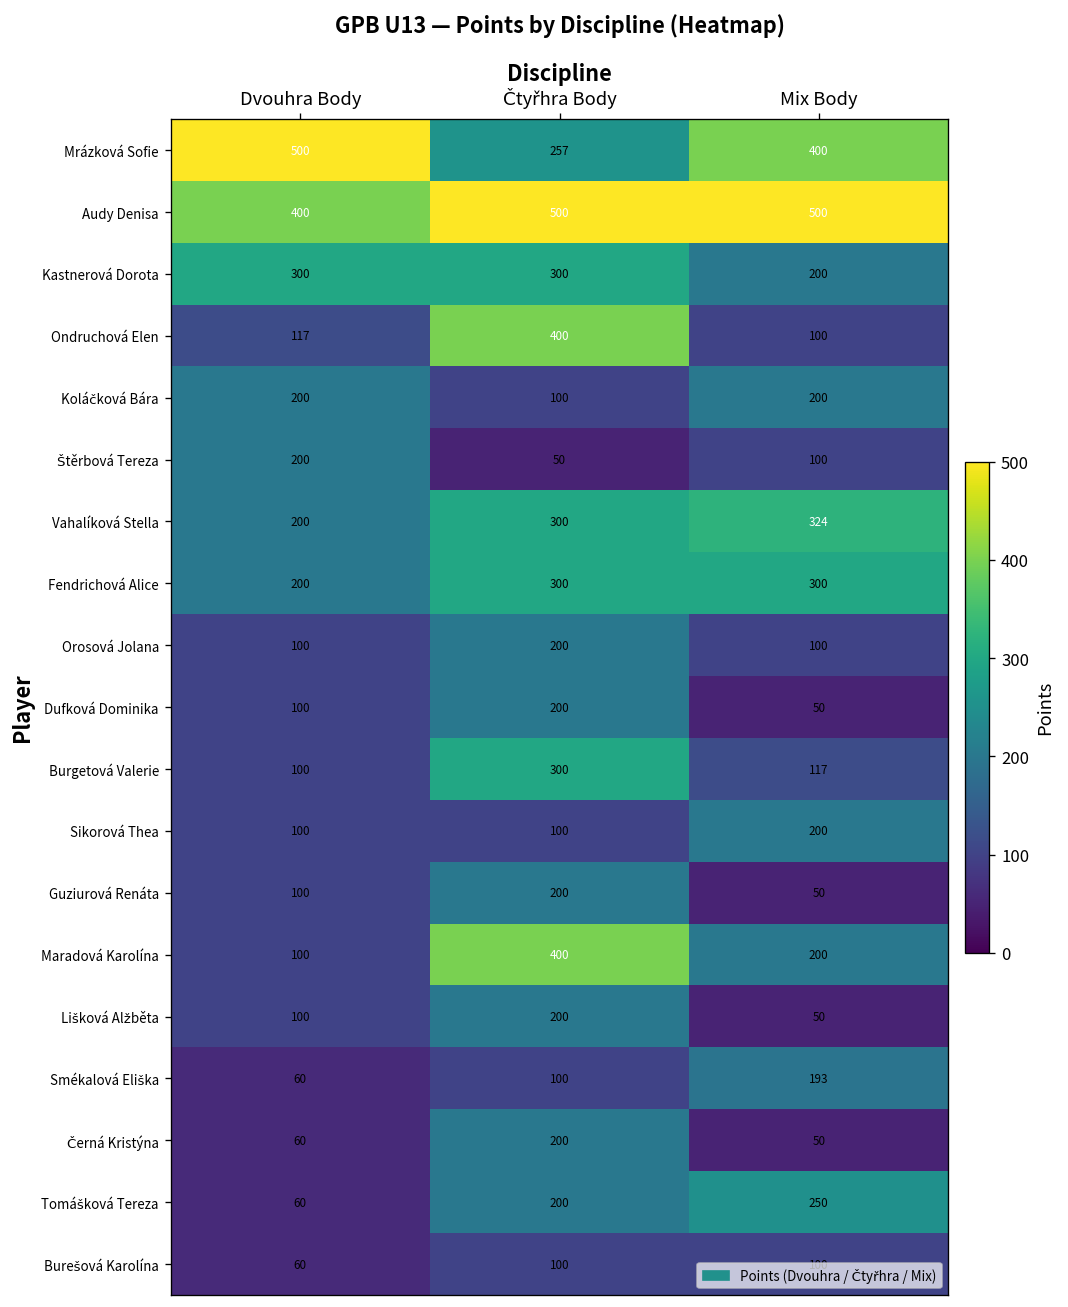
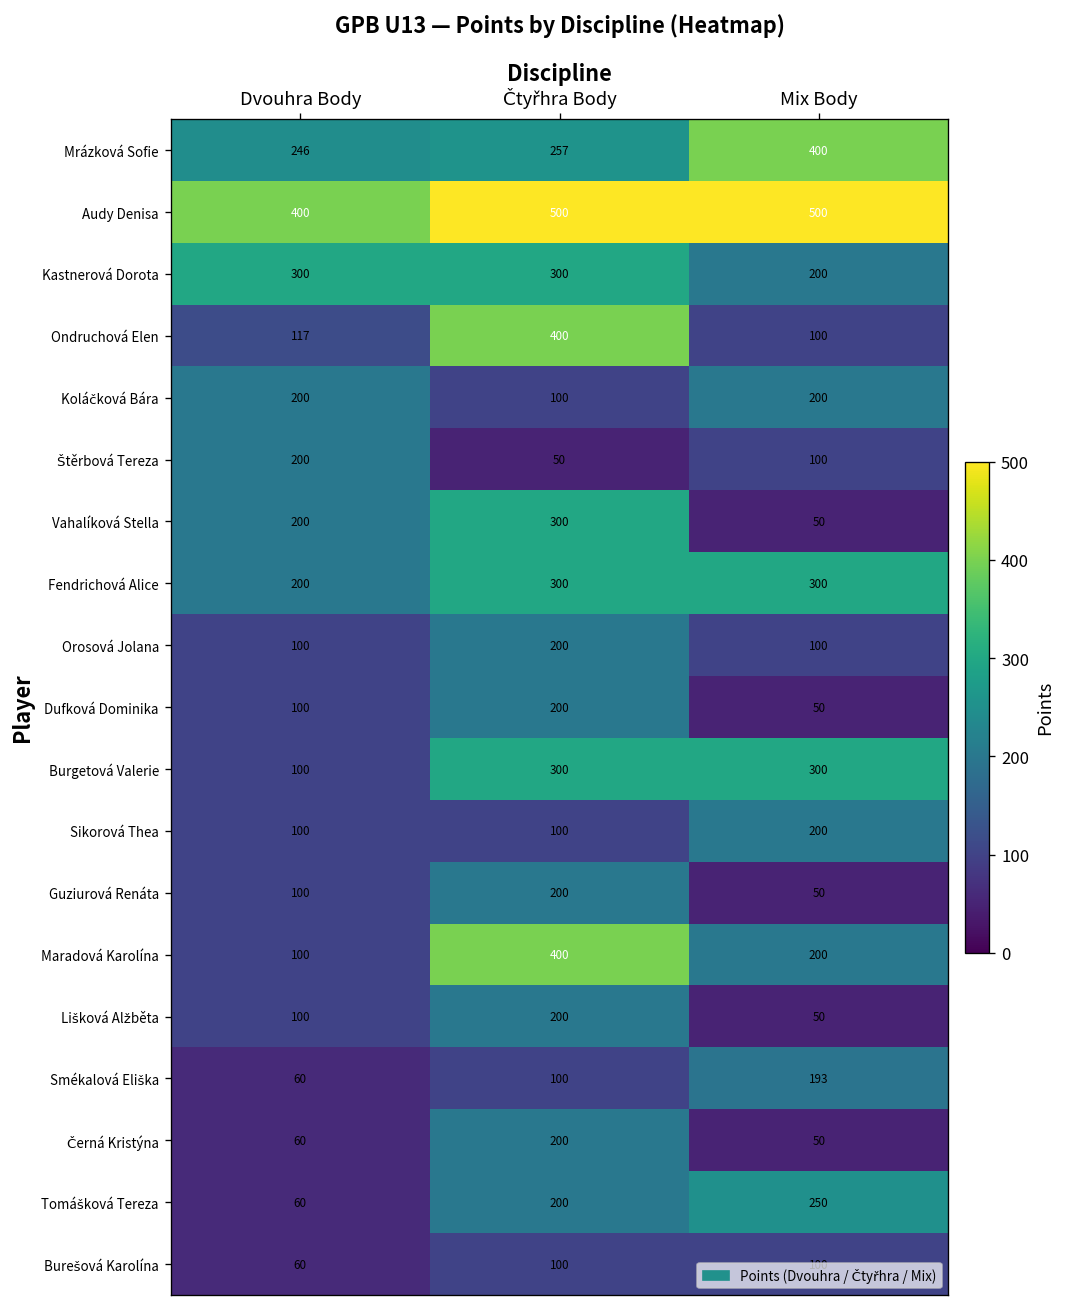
  {
    "Mrázková Sofie": {
-     "Dvouhra Body": 500,
+     "Dvouhra Body": 246,
      "Čtyřhra Body": 257,
      "Mix Body": 400
    },
    "Audy Denisa": {
      "Dvouhra Body": 400,
      "Čtyřhra Body": 500,
      "Mix Body": 500
    },
    "Kastnerová Dorota": {
      "Dvouhra Body": 300,
      "Čtyřhra Body": 300,
      "Mix Body": 200
    },
    "Ondruchová Elen": {
      "Dvouhra Body": 117,
      "Čtyřhra Body": 400,
      "Mix Body": 100
    },
    "Koláčková Bára": {
      "Dvouhra Body": 200,
      "Čtyřhra Body": 100,
      "Mix Body": 200
    },
    "Štěrbová Tereza": {
      "Dvouhra Body": 200,
      "Čtyřhra Body": 50,
      "Mix Body": 100
    },
    "Vahalíková Stella": {
      "Dvouhra Body": 200,
      "Čtyřhra Body": 300,
-     "Mix Body": 324
+     "Mix Body": 50
    },
    "Fendrichová Alice": {
      "Dvouhra Body": 200,
      "Čtyřhra Body": 300,
      "Mix Body": 300
    },
    "Orosová Jolana": {
      "Dvouhra Body": 100,
      "Čtyřhra Body": 200,
      "Mix Body": 100
    },
    "Dufková Dominika": {
      "Dvouhra Body": 100,
      "Čtyřhra Body": 200,
      "Mix Body": 50
    },
    "Burgetová Valerie": {
      "Dvouhra Body": 100,
      "Čtyřhra Body": 300,
-     "Mix Body": 117
+     "Mix Body": 300
    },
    "Sikorová Thea": {
      "Dvouhra Body": 100,
      "Čtyřhra Body": 100,
      "Mix Body": 200
    },
    "Guziurová Renáta": {
      "Dvouhra Body": 100,
      "Čtyřhra Body": 200,
      "Mix Body": 50
    },
    "Maradová Karolína": {
      "Dvouhra Body": 100,
      "Čtyřhra Body": 400,
      "Mix Body": 200
    },
    "Lišková Alžběta": {
      "Dvouhra Body": 100,
      "Čtyřhra Body": 200,
      "Mix Body": 50
    },
    "Smékalová Eliška": {
      "Dvouhra Body": 60,
      "Čtyřhra Body": 100,
      "Mix Body": 193
    },
    "Černá Kristýna": {
      "Dvouhra Body": 60,
      "Čtyřhra Body": 200,
      "Mix Body": 50
    },
    "Tomášková Tereza": {
      "Dvouhra Body": 60,
      "Čtyřhra Body": 200,
      "Mix Body": 250
    },
    "Burešová Karolína": {
      "Dvouhra Body": 60,
      "Čtyřhra Body": 100
    }
  }
